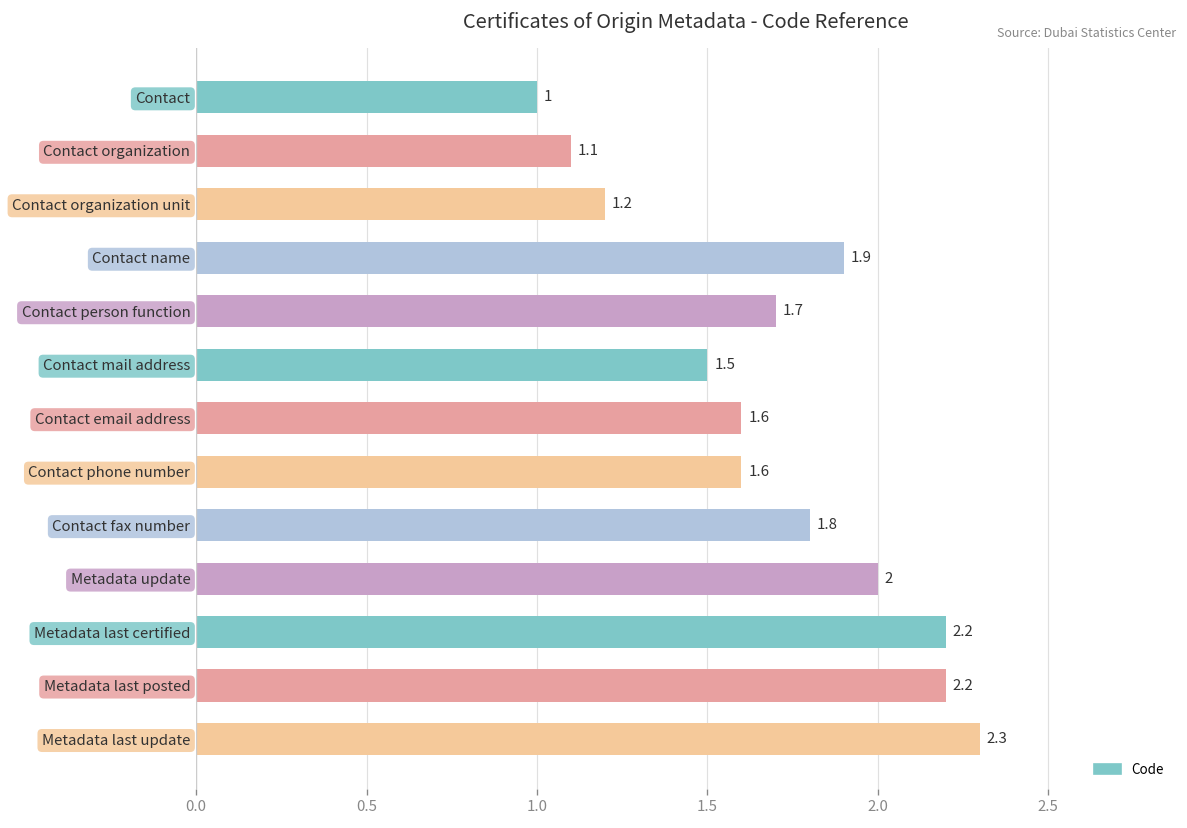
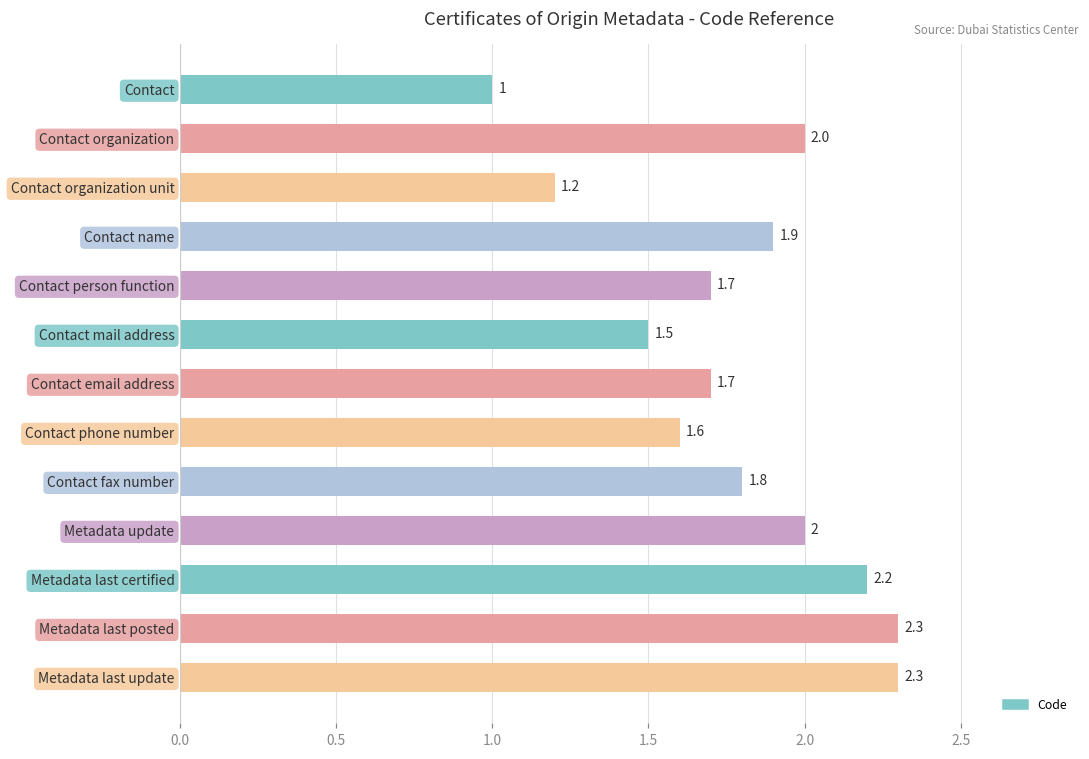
  {
    "Contact": 1,
-   "Contact organization": 1.1,
+   "Contact organization": 2.0,
    "Contact organization unit": 1.2,
    "Contact name": 1.9,
    "Contact person function": 1.7,
    "Contact mail address": 1.5,
-   "Contact email address": 1.6,
+   "Contact email address": 1.7,
    "Contact phone number": 1.6,
    "Contact fax number": 1.8,
    "Metadata update": 2,
    "Metadata last certified": 2.2,
-   "Metadata last posted": 2.2,
+   "Metadata last posted": 2.3,
    "Metadata last update": 2.3
  }
